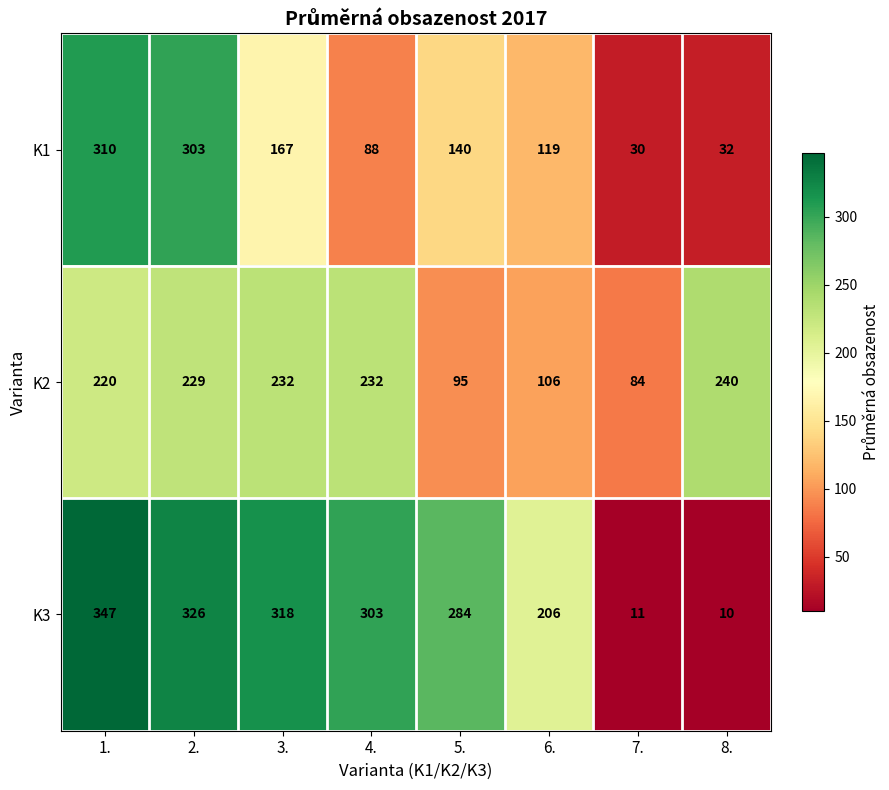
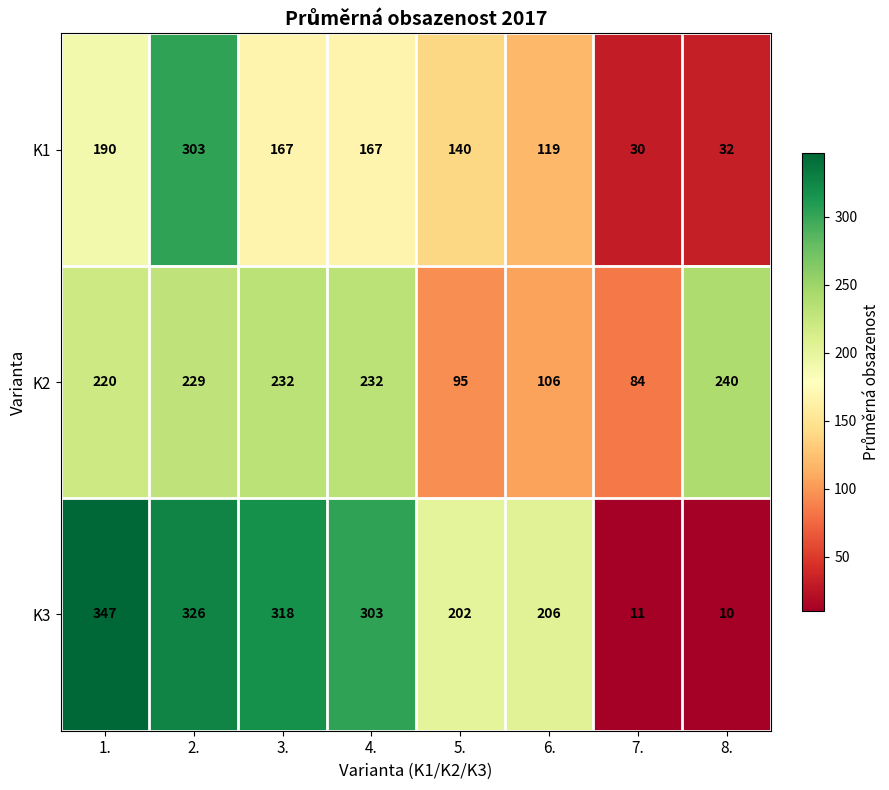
  {
    "K1": {
-     "1.": 310,
+     "1.": 190,
      "2.": 303,
      "3.": 167,
-     "4.": 88,
+     "4.": 167,
      "5.": 140,
      "6.": 119,
      "7.": 30,
      "8.": 32
    },
    "K2": {
      "1.": 220,
      "2.": 229,
      "3.": 232,
      "4.": 232,
      "5.": 95,
      "6.": 106,
      "7.": 84,
      "8.": 240
    },
    "K3": {
      "1.": 347,
      "2.": 326,
      "3.": 318,
      "4.": 303,
-     "5.": 284,
+     "5.": 202,
      "6.": 206,
      "7.": 11,
      "8.": 10
    }
  }
